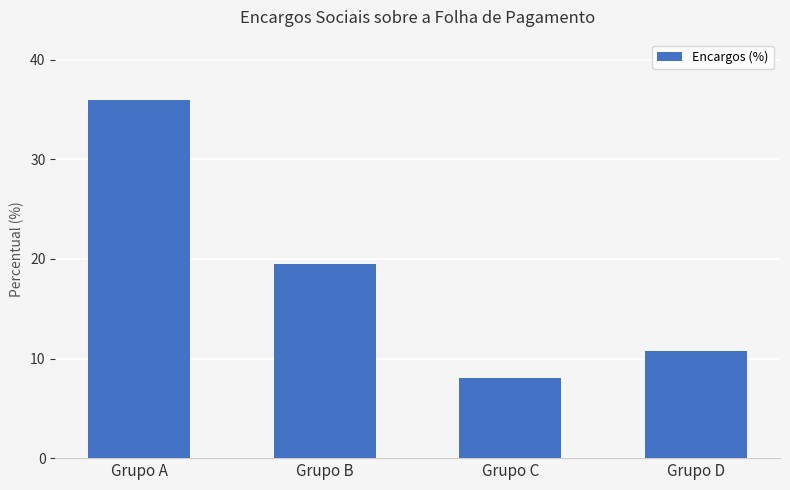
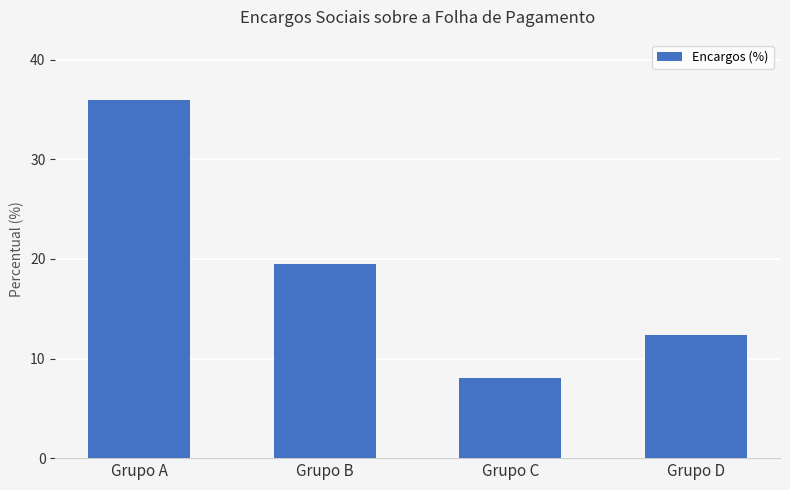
  {
    "Grupo A": 36,
    "Grupo B": 19,
    "Grupo C": 8,
-   "Grupo D": 11
+   "Grupo D": 12
  }
